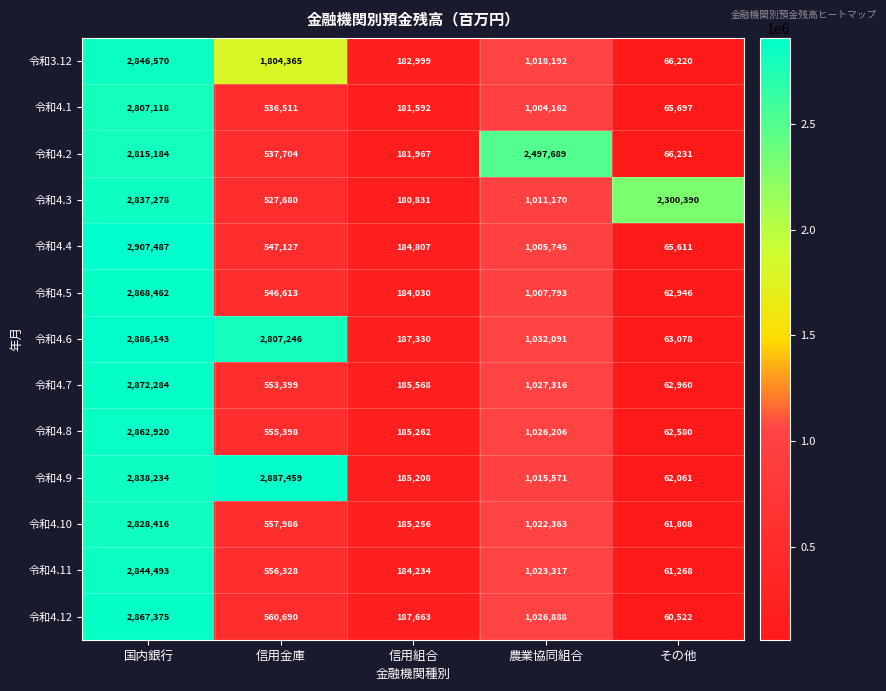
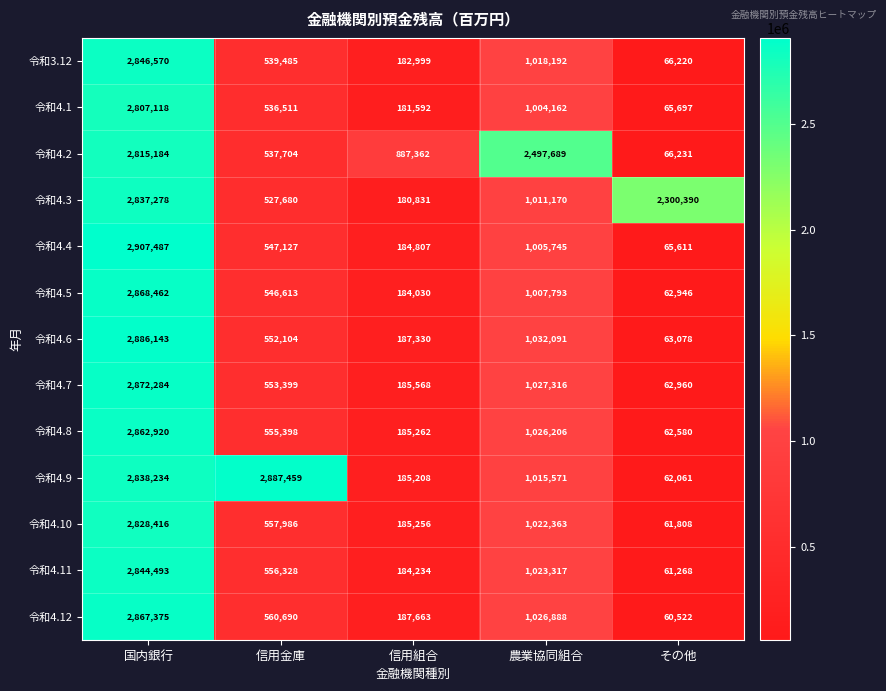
  {
    "令和3.12": {
      "国内銀行": "2,846,570",
-     "信用金庫": "1,804,365",
+     "信用金庫": "539,485",
      "信用組合": "182,999",
      "農業協同組合": "1,018,192",
      "その他": "66,220"
    },
    "令和4.1": {
      "国内銀行": "2,807,118",
      "信用金庫": "536,511",
      "信用組合": "181,592",
      "農業協同組合": "1,004,162",
      "その他": "65,697"
    },
    "令和4.2": {
      "国内銀行": "2,815,184",
      "信用金庫": "537,704",
-     "信用組合": "181,967",
+     "信用組合": "887,362",
      "農業協同組合": "2,497,689",
      "その他": "66,231"
    },
    "令和4.3": {
      "国内銀行": "2,837,278",
      "信用金庫": "527,680",
      "信用組合": "180,831",
      "農業協同組合": "1,011,170",
      "その他": "2,300,390"
    },
    "令和4.4": {
      "国内銀行": "2,907,487",
      "信用金庫": "547,127",
      "信用組合": "184,807",
      "農業協同組合": "1,005,745",
      "その他": "65,611"
    },
    "令和4.5": {
      "国内銀行": "2,868,462",
      "信用金庫": "546,613",
      "信用組合": "184,030",
      "農業協同組合": "1,007,793",
      "その他": "62,946"
    },
    "令和4.6": {
      "国内銀行": "2,886,143",
-     "信用金庫": "2,807,246",
+     "信用金庫": "552,104",
      "信用組合": "187,330",
      "農業協同組合": "1,032,091",
      "その他": "63,078"
    },
    "令和4.7": {
      "国内銀行": "2,872,284",
      "信用金庫": "553,399",
      "信用組合": "185,568",
      "農業協同組合": "1,027,316",
      "その他": "62,960"
    },
    "令和4.8": {
      "国内銀行": "2,862,920",
      "信用金庫": "555,398",
      "信用組合": "185,262",
      "農業協同組合": "1,026,206",
      "その他": "62,580"
    },
    "令和4.9": {
      "国内銀行": "2,838,234",
      "信用金庫": "2,887,459",
      "信用組合": "185,208",
      "農業協同組合": "1,015,571",
      "その他": "62,061"
    },
    "令和4.10": {
      "国内銀行": "2,828,416",
      "信用金庫": "557,986",
      "信用組合": "185,256",
      "農業協同組合": "1,022,363",
      "その他": "61,808"
    },
    "令和4.11": {
      "国内銀行": "2,844,493",
      "信用金庫": "556,328",
      "信用組合": "184,234",
      "農業協同組合": "1,023,317",
      "その他": "61,268"
    },
    "令和4.12": {
      "国内銀行": "2,867,375",
      "信用金庫": "560,690",
      "信用組合": "187,663",
      "農業協同組合": "1,026,888",
      "その他": "60,522"
    }
  }
